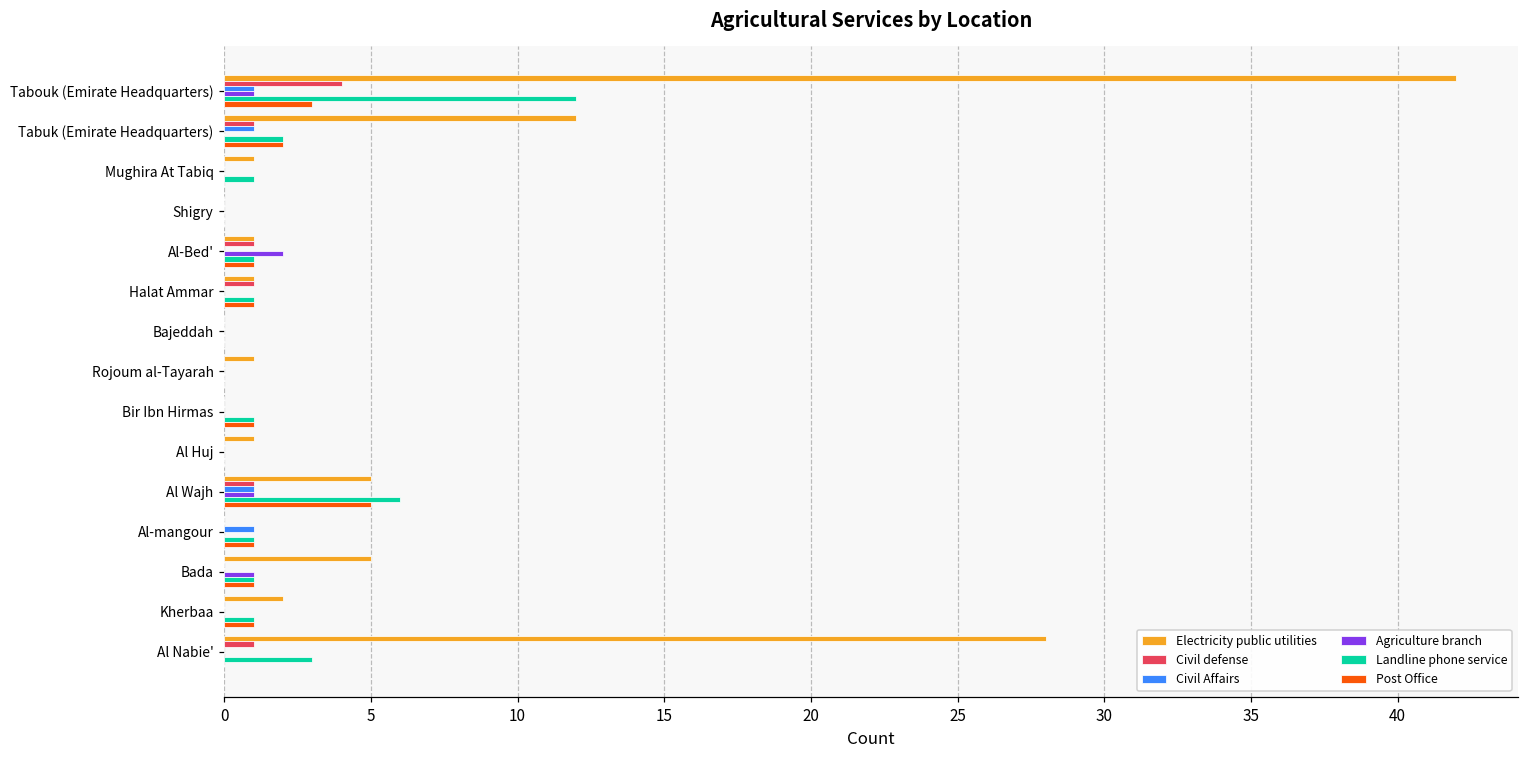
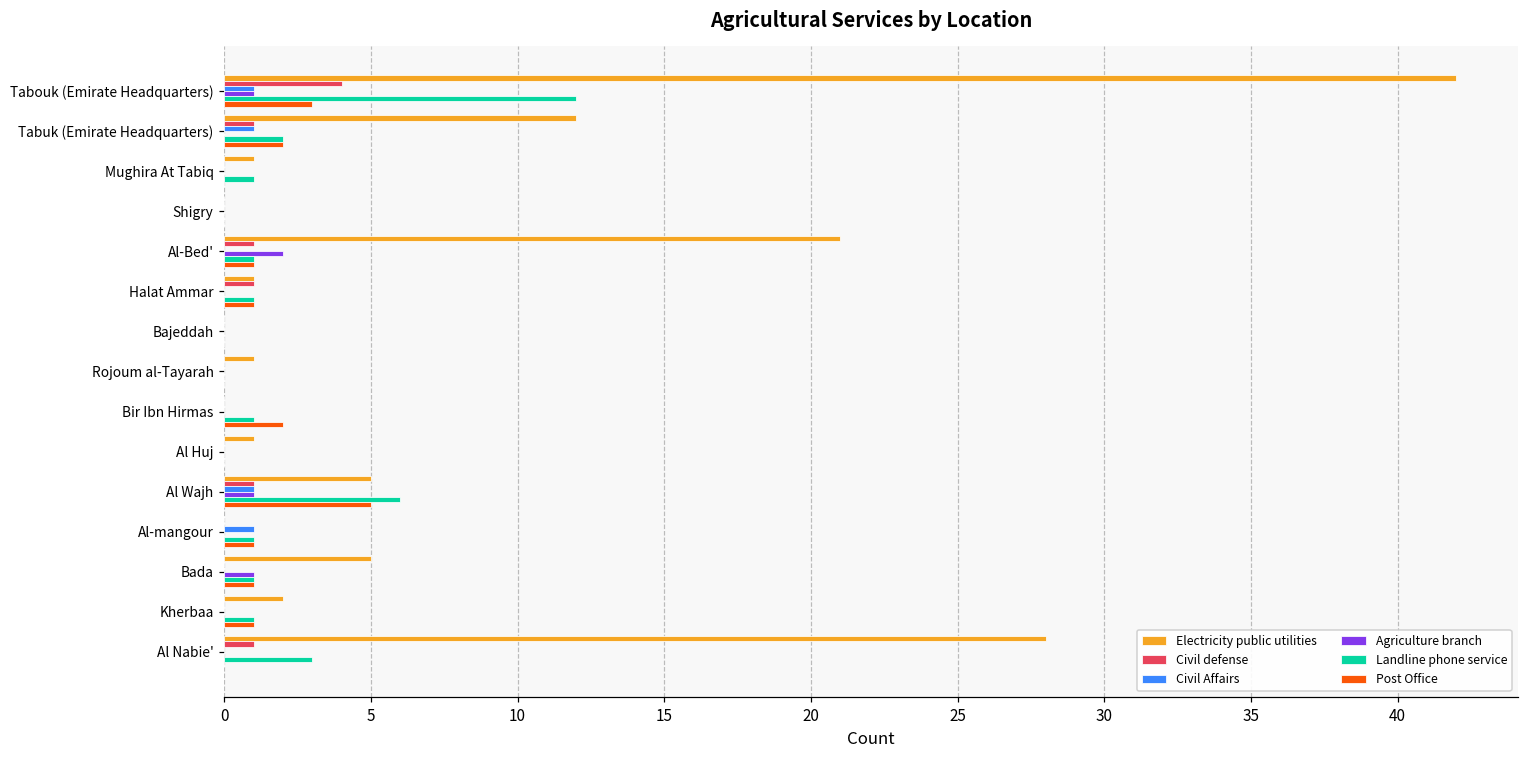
  {
    "Electricity public utilities": {
      "Tabouk (Emirate Headquarters)": 42,
      "Tabuk (Emirate Headquarters)": 12,
      "Mughira At Tabiq": 1,
      "Shigry": 0,
-     "Al-Bed'": 1,
+     "Al-Bed'": 21,
      "Halat Ammar": 1,
      "Bajeddah": 0,
      "Rojoum al-Tayarah": 1,
      "Bir Ibn Hirmas": 0,
      "Al Huj": 1,
      "Al Wajh": 5,
      "Al-mangour": 0,
      "Bada": 5,
      "Kherbaa": 2,
      "Al Nabie'": 28
    },
    "Civil defense": {
      "Tabouk (Emirate Headquarters)": 4,
      "Tabuk (Emirate Headquarters)": 1,
      "Mughira At Tabiq": 0,
      "Shigry": 0,
      "Al-Bed'": 1,
      "Halat Ammar": 1,
      "Bajeddah": 0,
      "Rojoum al-Tayarah": 0,
      "Bir Ibn Hirmas": 0,
      "Al Huj": 0,
      "Al Wajh": 1,
      "Al-mangour": 0,
      "Bada": 0,
      "Kherbaa": 0,
      "Al Nabie'": 1
    },
    "Civil Affairs": {
      "Tabouk (Emirate Headquarters)": 1,
      "Tabuk (Emirate Headquarters)": 1,
      "Mughira At Tabiq": 0,
      "Shigry": 0,
      "Al-Bed'": 0,
      "Halat Ammar": 0,
      "Bajeddah": 0,
      "Rojoum al-Tayarah": 0,
      "Bir Ibn Hirmas": 0,
      "Al Huj": 0,
      "Al Wajh": 1,
      "Al-mangour": 1,
      "Bada": 0,
      "Kherbaa": 0,
      "Al Nabie'": 0
    },
    "Agriculture branch": {
      "Tabouk (Emirate Headquarters)": 1,
      "Tabuk (Emirate Headquarters)": 0,
      "Mughira At Tabiq": 0,
      "Shigry": 0,
      "Al-Bed'": 2,
      "Halat Ammar": 0,
      "Bajeddah": 0,
      "Rojoum al-Tayarah": 0,
      "Bir Ibn Hirmas": 0,
      "Al Huj": 0,
      "Al Wajh": 1,
      "Al-mangour": 0,
      "Bada": 1,
      "Kherbaa": 0,
      "Al Nabie'": 0
    },
    "Landline phone service": {
      "Tabouk (Emirate Headquarters)": 12,
      "Tabuk (Emirate Headquarters)": 2,
      "Mughira At Tabiq": 1,
      "Shigry": 0,
      "Al-Bed'": 1,
      "Halat Ammar": 1,
      "Bajeddah": 0,
      "Rojoum al-Tayarah": 0,
      "Bir Ibn Hirmas": 1,
      "Al Huj": 0,
      "Al Wajh": 6,
      "Al-mangour": 1,
      "Bada": 1,
      "Kherbaa": 1,
      "Al Nabie'": 3
    },
    "Post Office": {
      "Tabouk (Emirate Headquarters)": 3,
      "Tabuk (Emirate Headquarters)": 2,
      "Mughira At Tabiq": 0,
      "Shigry": 0,
      "Al-Bed'": 1,
      "Halat Ammar": 1,
      "Bajeddah": 0,
      "Rojoum al-Tayarah": 0,
-     "Bir Ibn Hirmas": 1,
+     "Bir Ibn Hirmas": 2,
      "Al Huj": 0,
      "Al Wajh": 5,
      "Al-mangour": 1,
      "Bada": 1,
      "Kherbaa": 1,
      "Al Nabie'": 0
    }
  }
